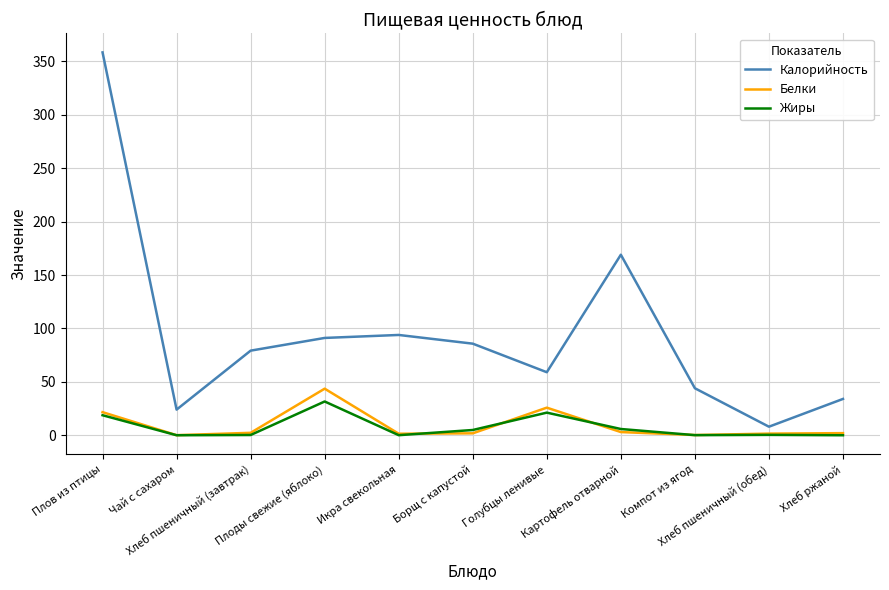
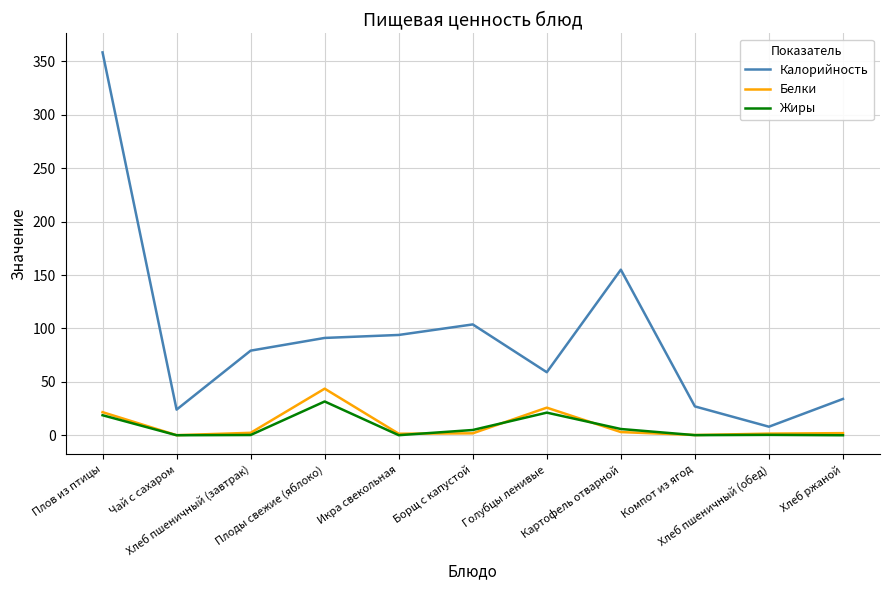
  {
    "Калорийность": {
      "Плов из птицы": 358,
      "Чай с сахаром": 24,
      "Хлеб пшеничный (завтрак)": 79,
      "Плоды свежие (яблоко)": 91,
      "Икра свекольная": 94,
-     "Борщ с капустой": 86,
+     "Борщ с капустой": 104,
      "Голубцы ленивые": 59,
-     "Картофель отварной": 169,
-     "Компот из ягод": 44,
+     "Картофель отварной": 155,
+     "Компот из ягод": 27,
      "Хлеб пшеничный (обед)": 8,
      "Хлеб ржаной": 34
    },
    "Белки": {
      "Плов из птицы": 22,
      "Плоды свежие (яблоко)": 44,
      "Борщ с капустой": 2,
      "Голубцы ленивые": 26,
      "Картофель отварной": 3
    },
    "Жиры": {
      "Плов из птицы": 19,
      "Плоды свежие (яблоко)": 32,
      "Борщ с капустой": 5,
      "Голубцы ленивые": 21,
      "Картофель отварной": 6
    }
  }
